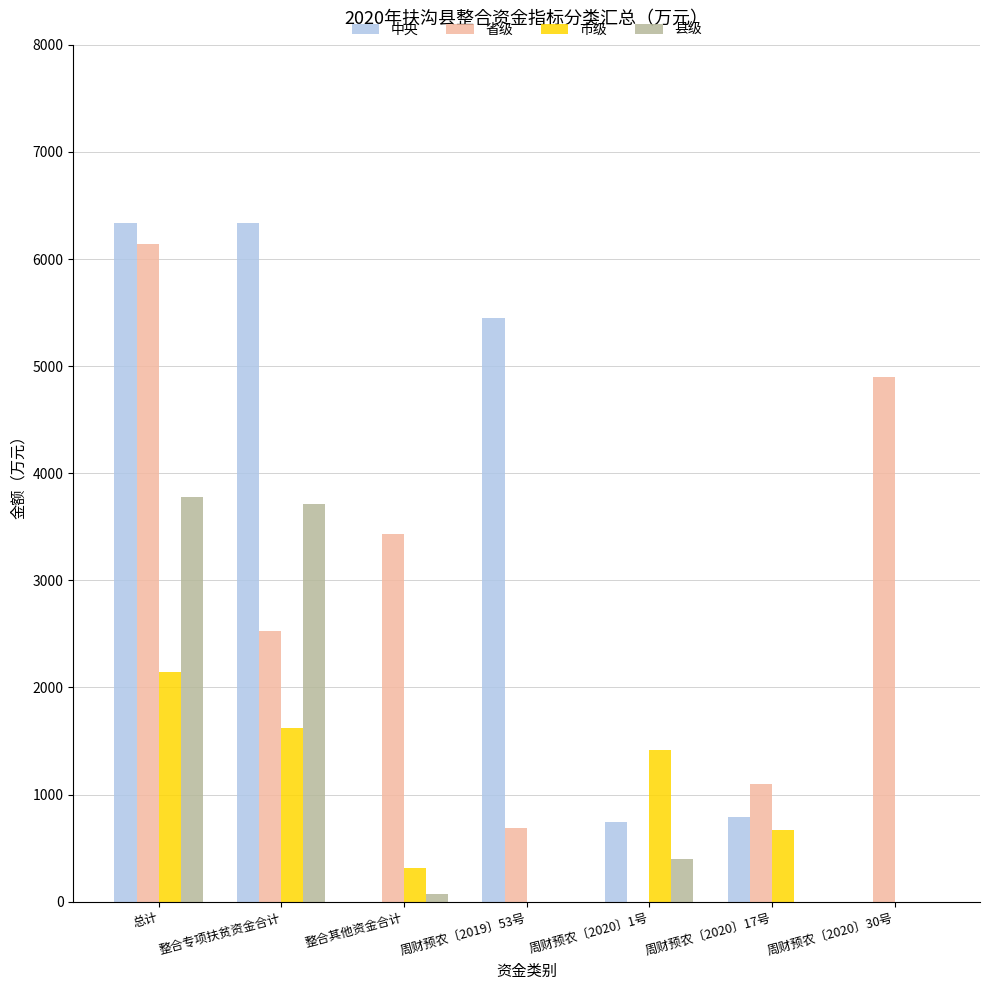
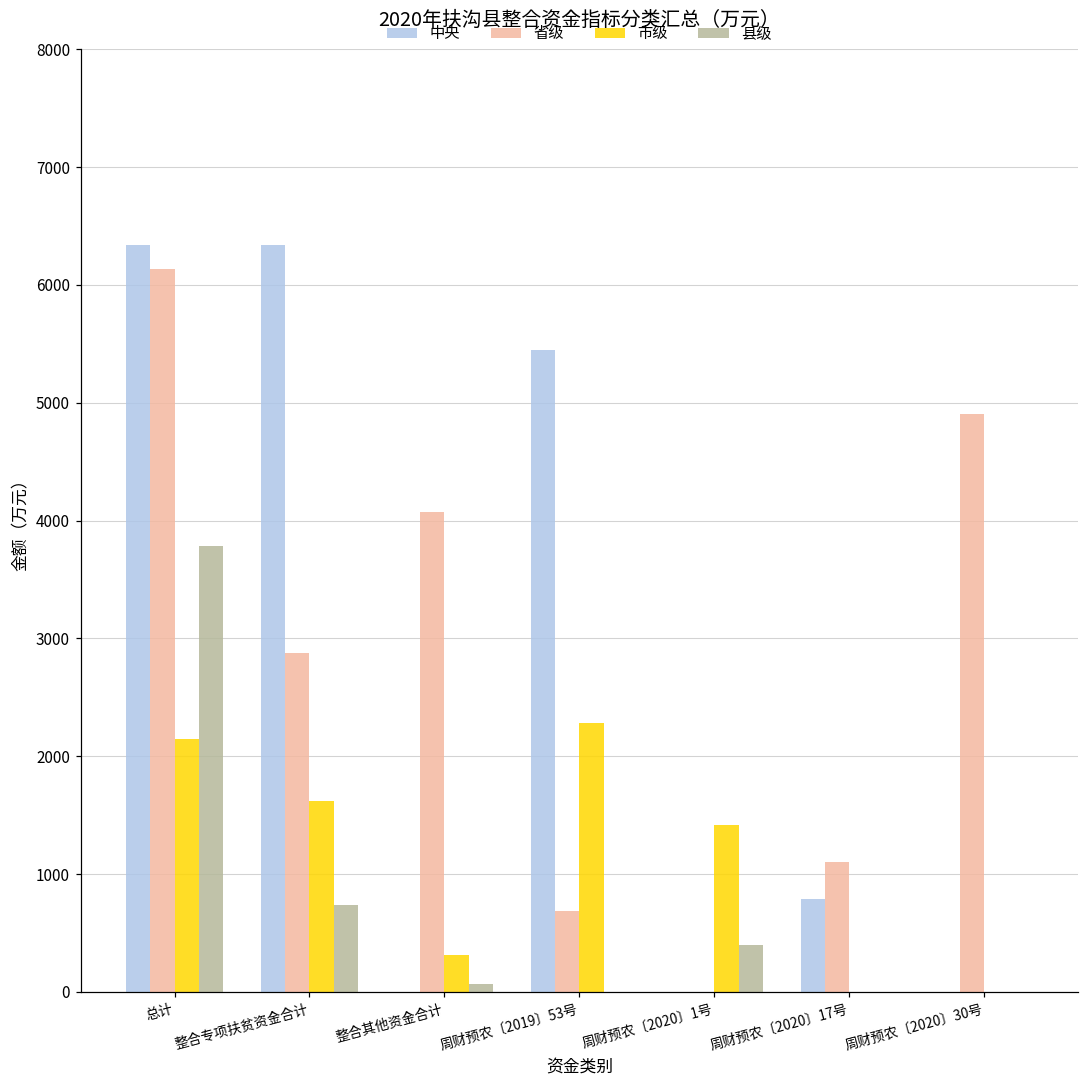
  {
    "中央": {
      "总计": 6340,
      "整合专项扶贫资金合计": 6340,
      "整合其他资金合计": 0,
      "周财预农〔2019〕53号": 5450,
-     "周财预农〔2020〕1号": 740,
+     "周财预农〔2020〕1号": 0,
      "周财预农〔2020〕17号": 790,
      "周财预农〔2020〕30号": 0
    },
    "省级": {
      "总计": 6140,
-     "整合专项扶贫资金合计": 2530,
-     "整合其他资金合计": 3440,
+     "整合专项扶贫资金合计": 2880,
+     "整合其他资金合计": 4080,
      "周财预农〔2019〕53号": 690,
      "周财预农〔2020〕1号": 0,
      "周财预农〔2020〕17号": 1100,
      "周财预农〔2020〕30号": 4900
    },
    "市级": {
      "总计": 2150,
      "整合专项扶贫资金合计": 1620,
      "整合其他资金合计": 310,
-     "周财预农〔2019〕53号": 0,
+     "周财预农〔2019〕53号": 2280,
      "周财预农〔2020〕1号": 1420,
-     "周财预农〔2020〕17号": 670,
+     "周财预农〔2020〕17号": 0,
      "周财预农〔2020〕30号": 0
    },
    "县级": {
      "总计": 3780,
-     "整合专项扶贫资金合计": 3710,
+     "整合专项扶贫资金合计": 740,
      "整合其他资金合计": 70,
      "周财预农〔2019〕53号": 0,
      "周财预农〔2020〕1号": 400,
      "周财预农〔2020〕17号": 0,
      "周财预农〔2020〕30号": 0
    }
  }
